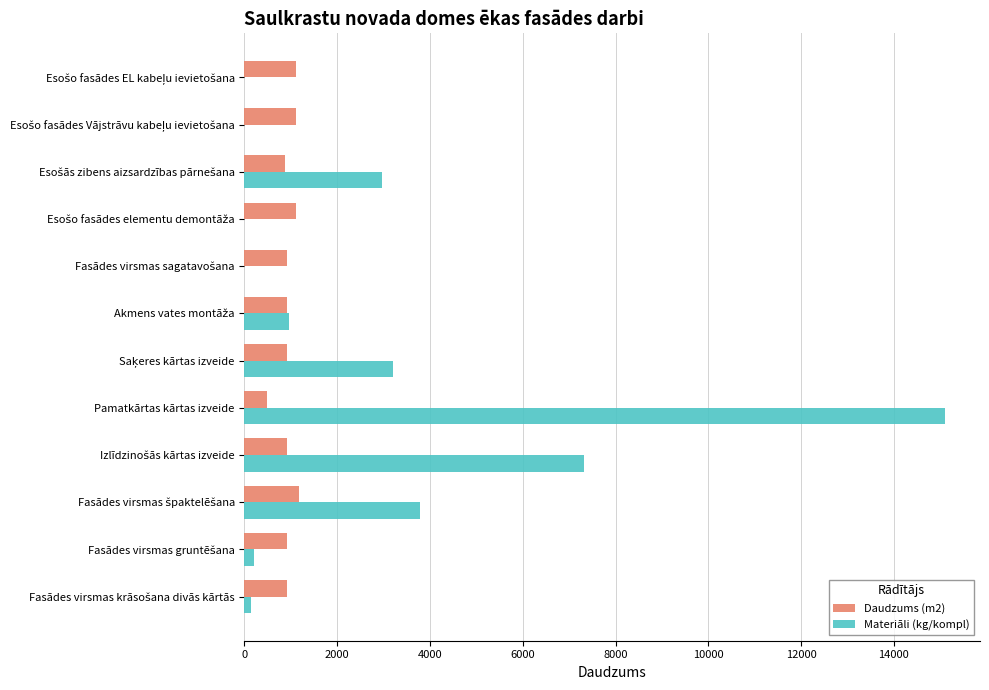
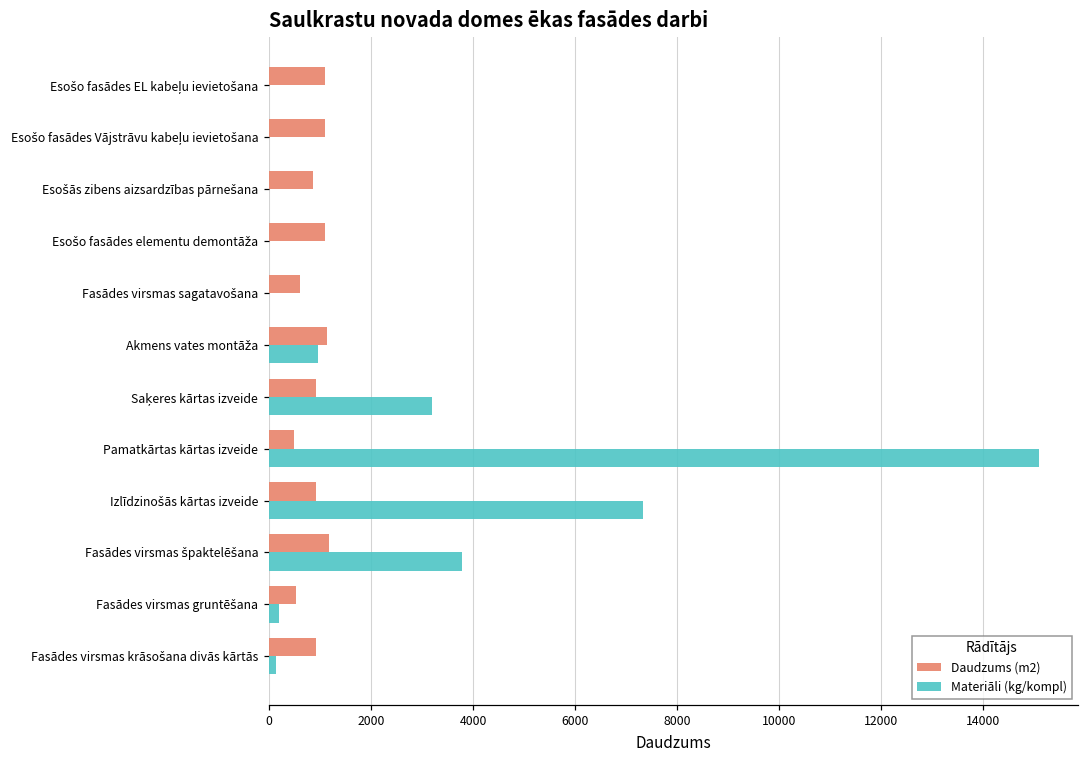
  {
    "Daudzums (m2)": {
      "Esošo fasādes EL kabeļu ievietošana": 1100,
      "Esošo fasādes Vājstrāvu kabeļu ievietošana": 1100,
      "Esošās zibens aizsardzības pārnešana": 900,
      "Esošo fasādes elementu demontāža": 1100,
-     "Fasādes virsmas sagatavošana": 900,
-     "Akmens vates montāža": 900,
+     "Fasādes virsmas sagatavošana": 600,
+     "Akmens vates montāža": 1100,
      "Saķeres kārtas izveide": 900,
      "Pamatkārtas kārtas izveide": 500,
      "Izlīdzinošās kārtas izveide": 900,
      "Fasādes virsmas špaktelēšana": 1200,
-     "Fasādes virsmas gruntēšana": 900,
+     "Fasādes virsmas gruntēšana": 500,
      "Fasādes virsmas krāsošana divās kārtās": 900
    },
    "Materiāli (kg/kompl)": {
      "Esošo fasādes EL kabeļu ievietošana": 0,
      "Esošo fasādes Vājstrāvu kabeļu ievietošana": 0,
-     "Esošās zibens aizsardzības pārnešana": 3000,
+     "Esošās zibens aizsardzības pārnešana": 0,
      "Esošo fasādes elementu demontāža": 0,
      "Fasādes virsmas sagatavošana": 0,
      "Akmens vates montāža": 1000,
      "Saķeres kārtas izveide": 3200,
      "Pamatkārtas kārtas izveide": 15100,
      "Izlīdzinošās kārtas izveide": 7300,
      "Fasādes virsmas špaktelēšana": 3800,
      "Fasādes virsmas gruntēšana": 200,
      "Fasādes virsmas krāsošana divās kārtās": 100
    }
  }
